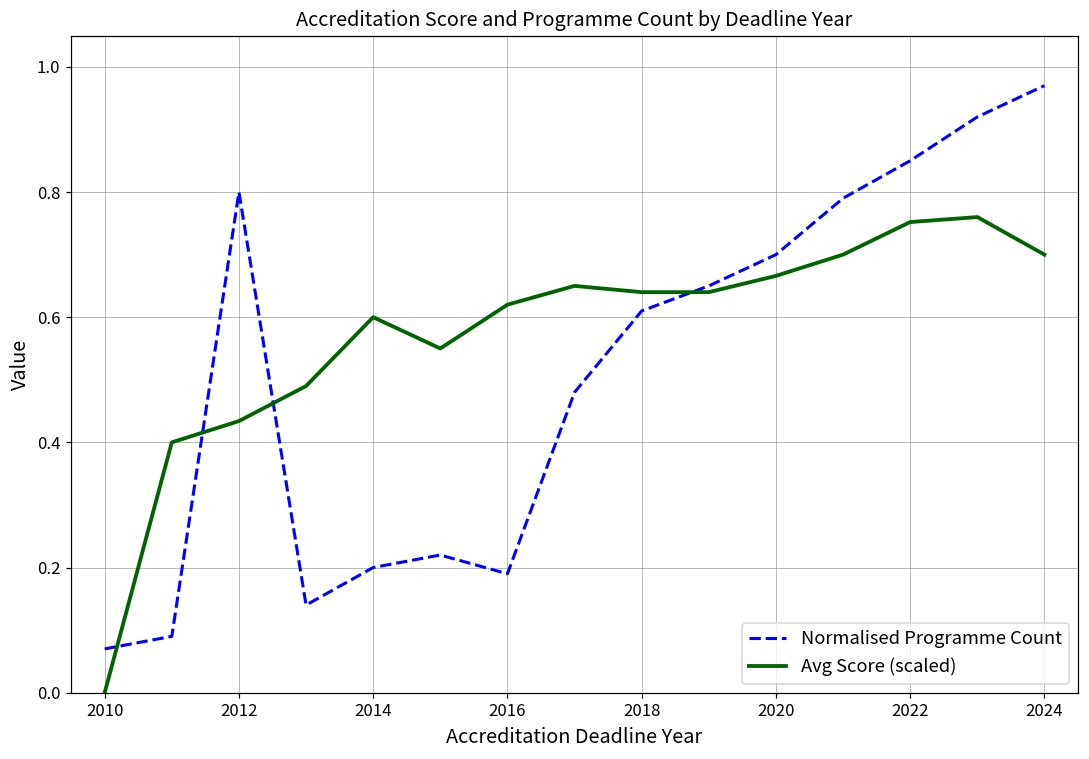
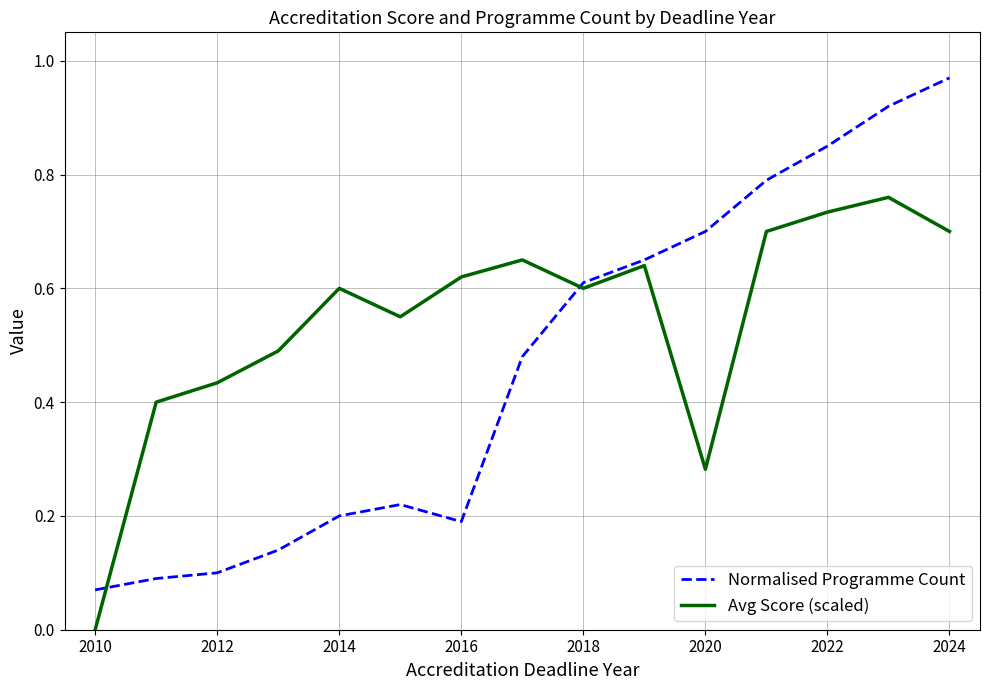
  {
    "Normalised Programme Count": {
      "2010": 0.07,
-     "2012": 0.8,
+     "2012": 0.1,
      "2014": 0.2,
      "2016": 0.19,
      "2018": 0.61,
      "2020": 0.7,
      "2022": 0.85,
      "2024": 0.97
    },
    "Avg Score (scaled)": {
      "2010": 0.00,
      "2012": 0.43,
      "2014": 0.60,
      "2016": 0.62,
-     "2018": 0.64,
-     "2020": 0.67,
-     "2022": 0.75,
+     "2018": 0.60,
+     "2020": 0.28,
+     "2022": 0.73,
      "2024": 0.70
    }
  }
